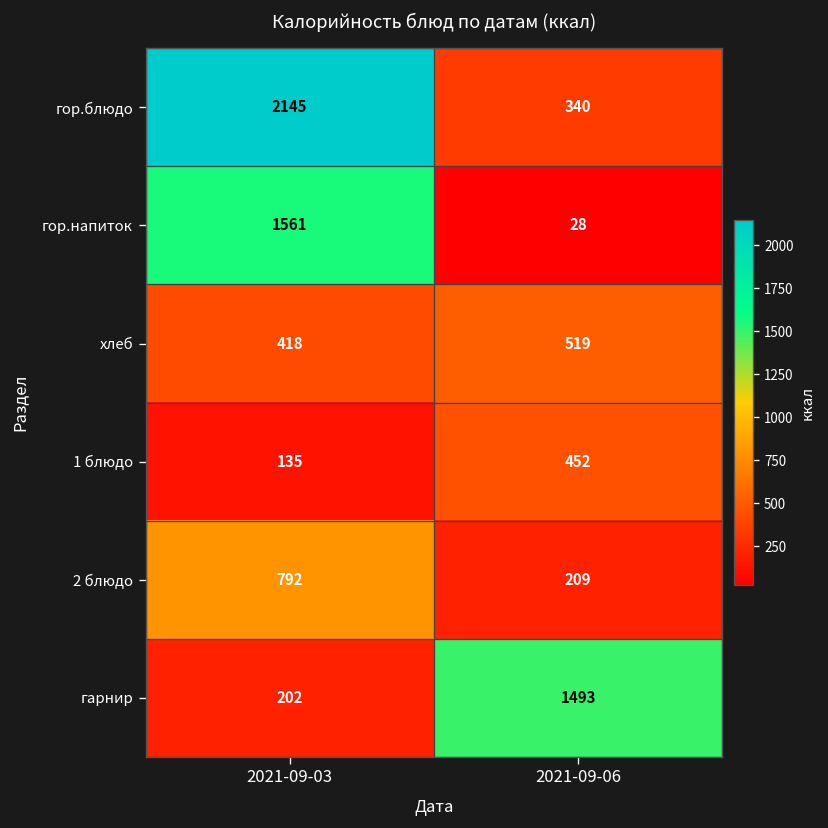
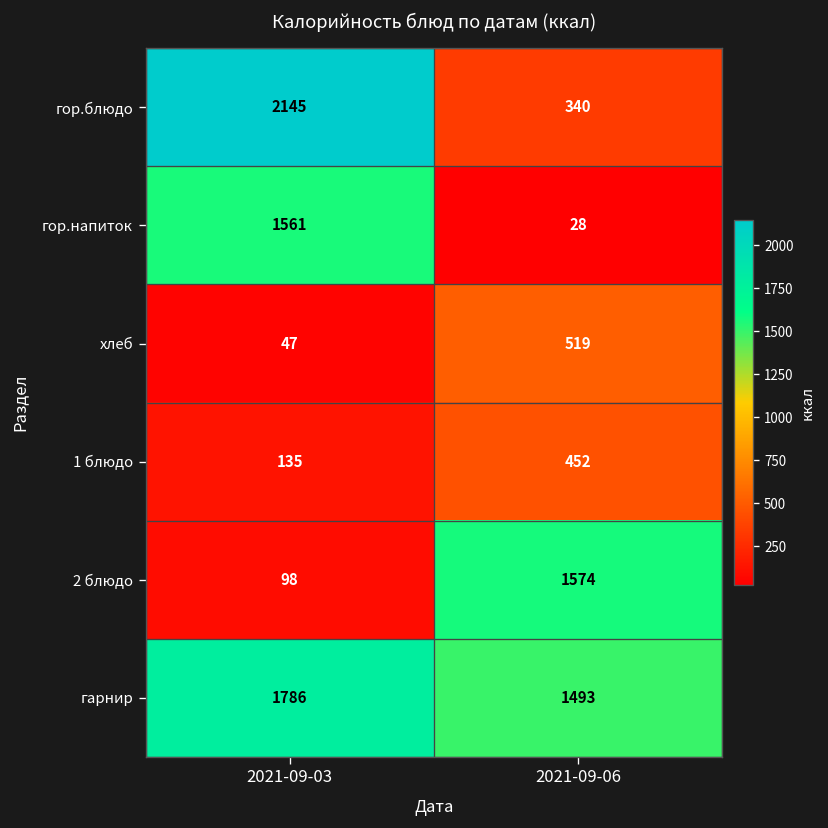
  {
    "гор.блюдо": {
      "2021-09-03": 2145,
      "2021-09-06": 340
    },
    "гор.напиток": {
      "2021-09-03": 1561,
      "2021-09-06": 28
    },
    "хлеб": {
-     "2021-09-03": 418,
+     "2021-09-03": 47,
      "2021-09-06": 519
    },
    "1 блюдо": {
      "2021-09-03": 135,
      "2021-09-06": 452
    },
    "2 блюдо": {
-     "2021-09-03": 792,
-     "2021-09-06": 209
+     "2021-09-03": 98,
+     "2021-09-06": 1574
    },
    "гарнир": {
-     "2021-09-03": 202,
+     "2021-09-03": 1786,
      "2021-09-06": 1493
    }
  }
